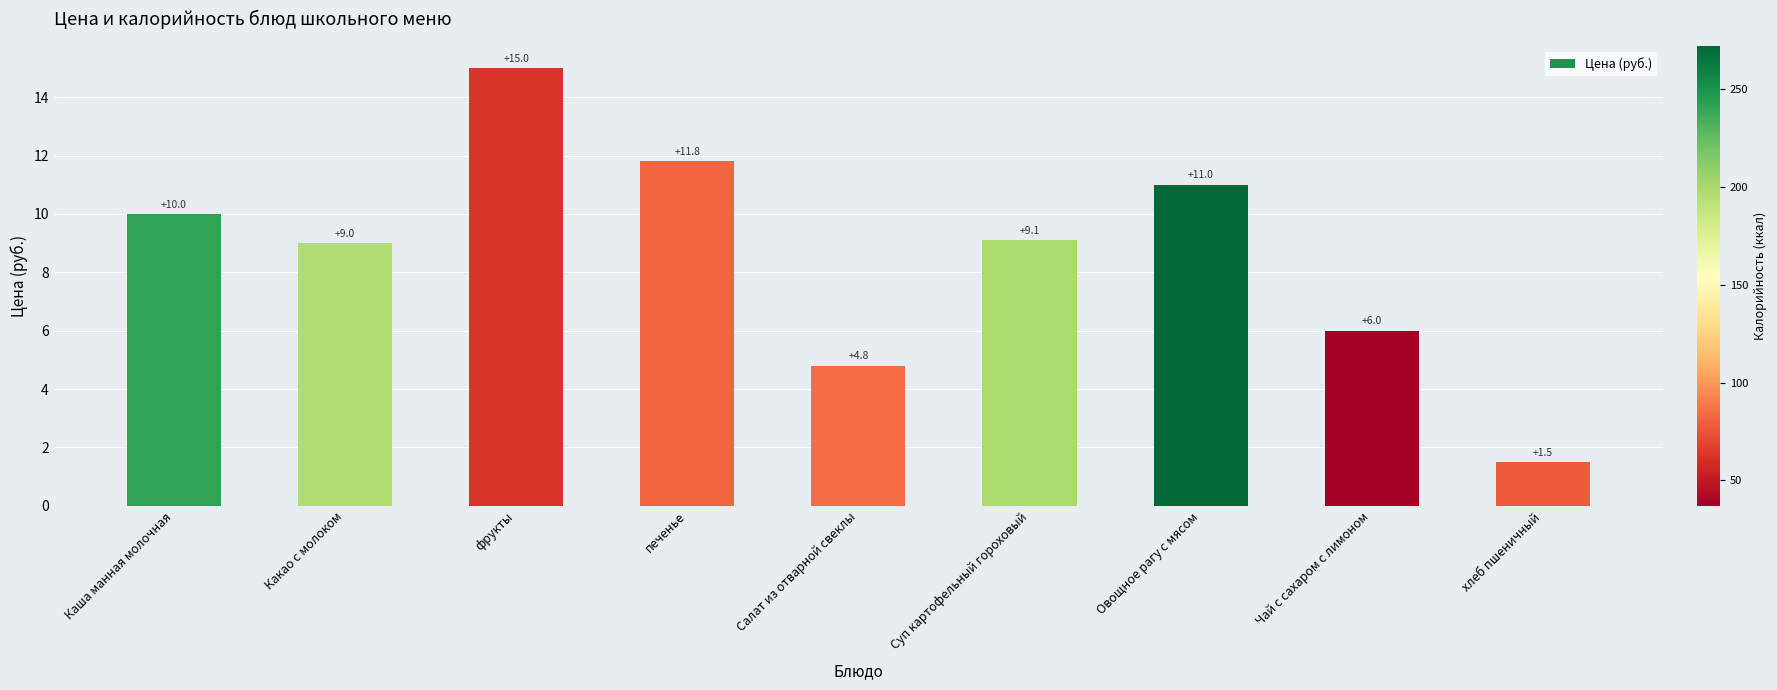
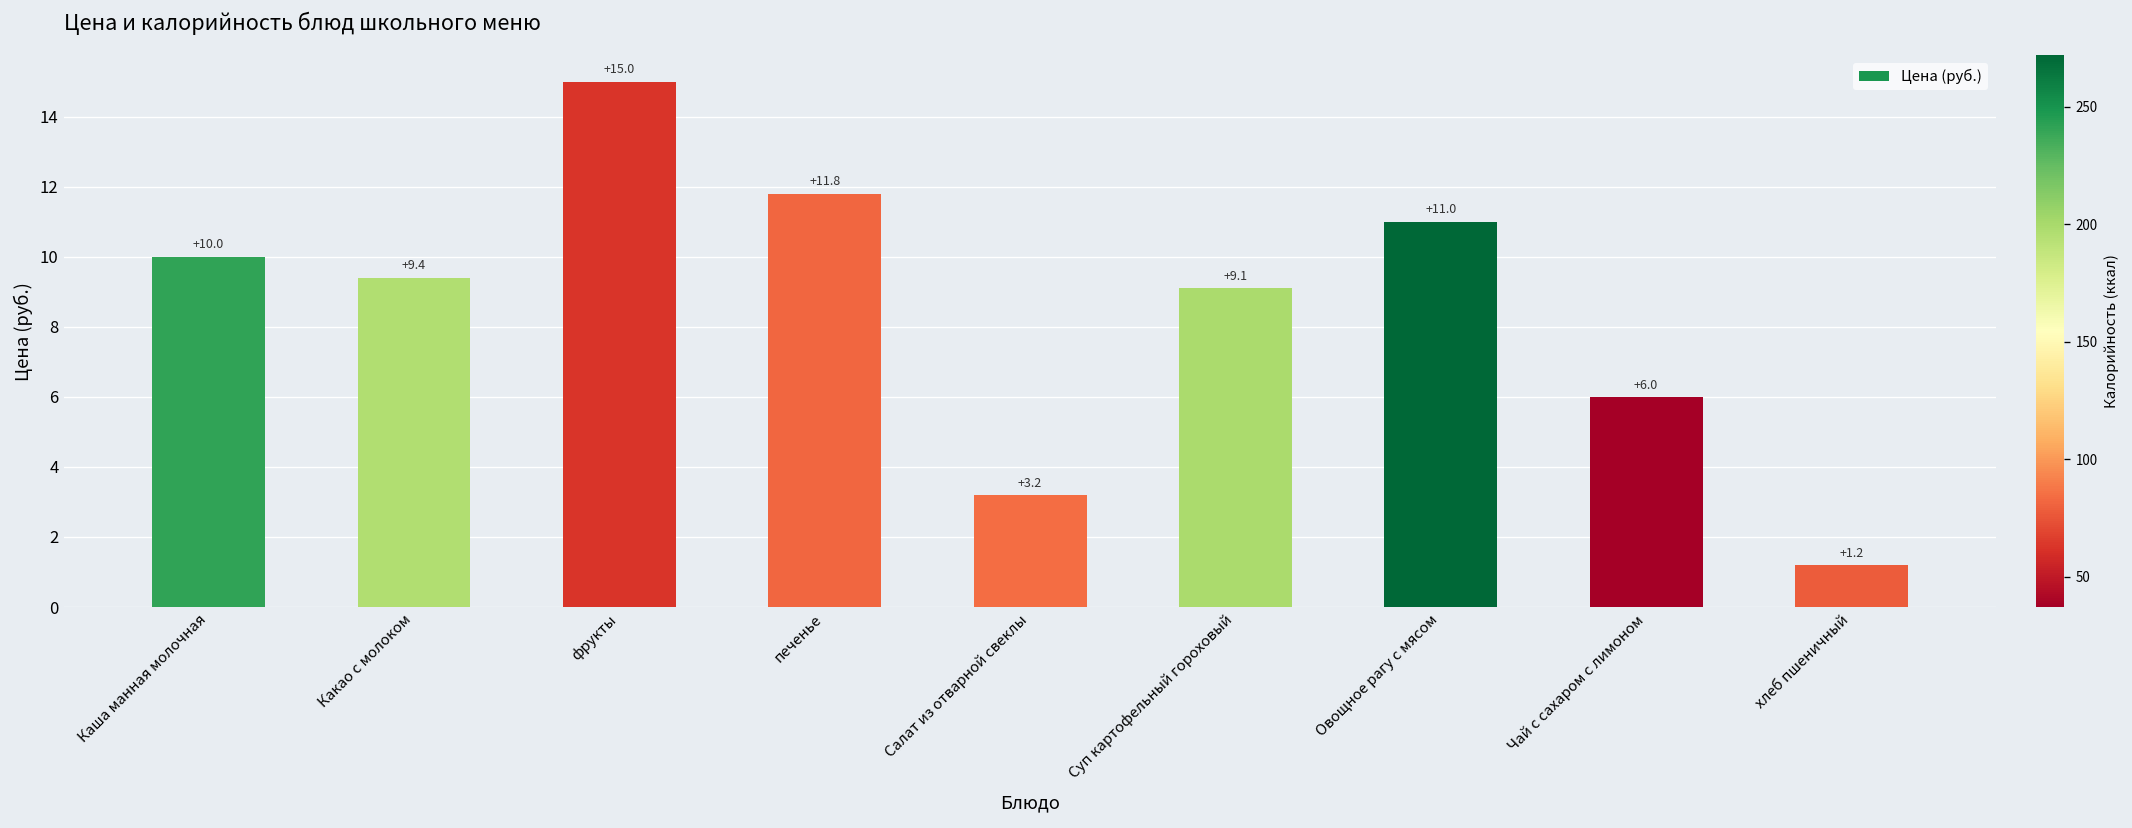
  {
    "Каша манная молочная": "+10.0",
-   "Какао с молоком": "+9.0",
+   "Какао с молоком": "+9.4",
    "фрукты": "+15.0",
    "печенье": "+11.8",
-   "Салат из отварной свеклы": "+4.8",
+   "Салат из отварной свеклы": "+3.2",
    "Суп картофельный гороховый": "+9.1",
    "Овощное рагу с мясом": "+11.0",
    "Чай с сахаром с лимоном": "+6.0",
-   "хлеб пшеничный": "+1.5"
+   "хлеб пшеничный": "+1.2"
  }
